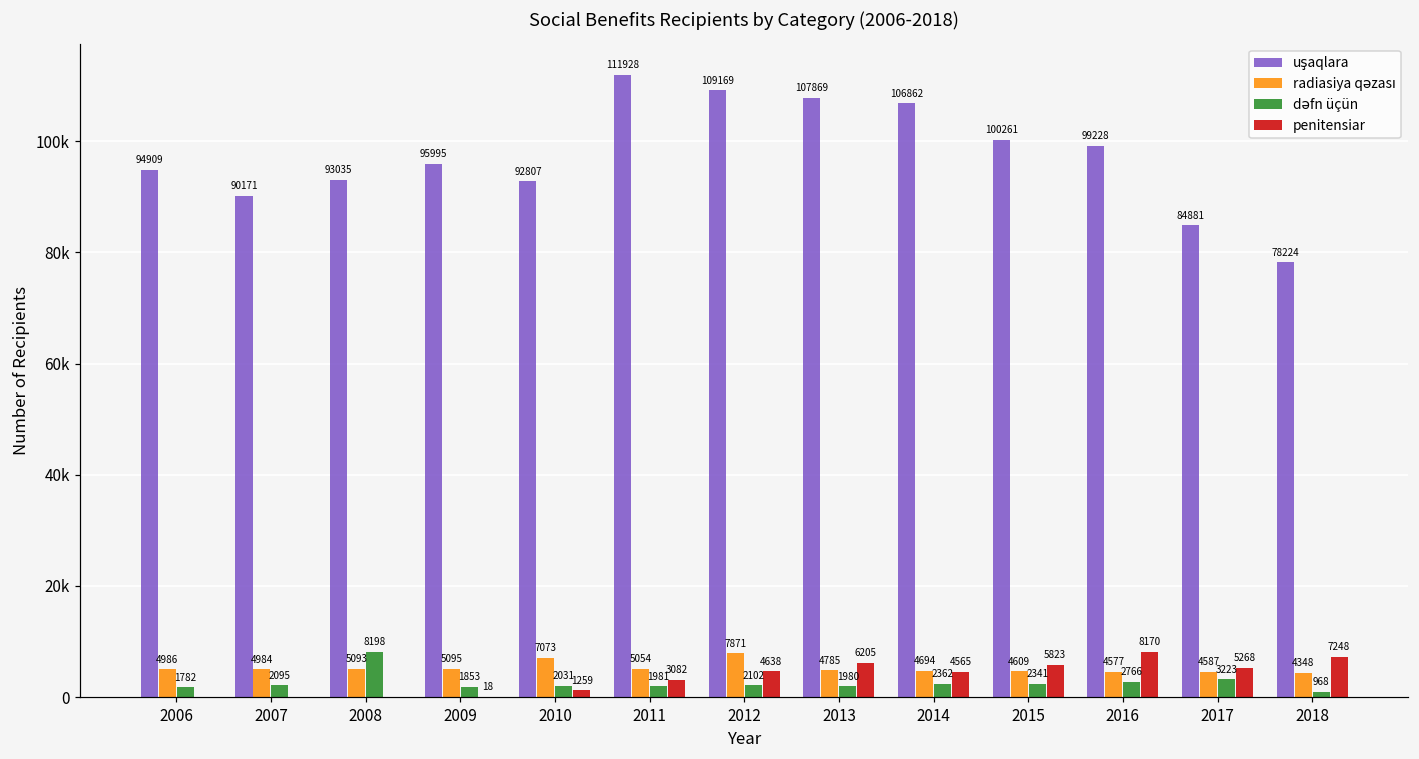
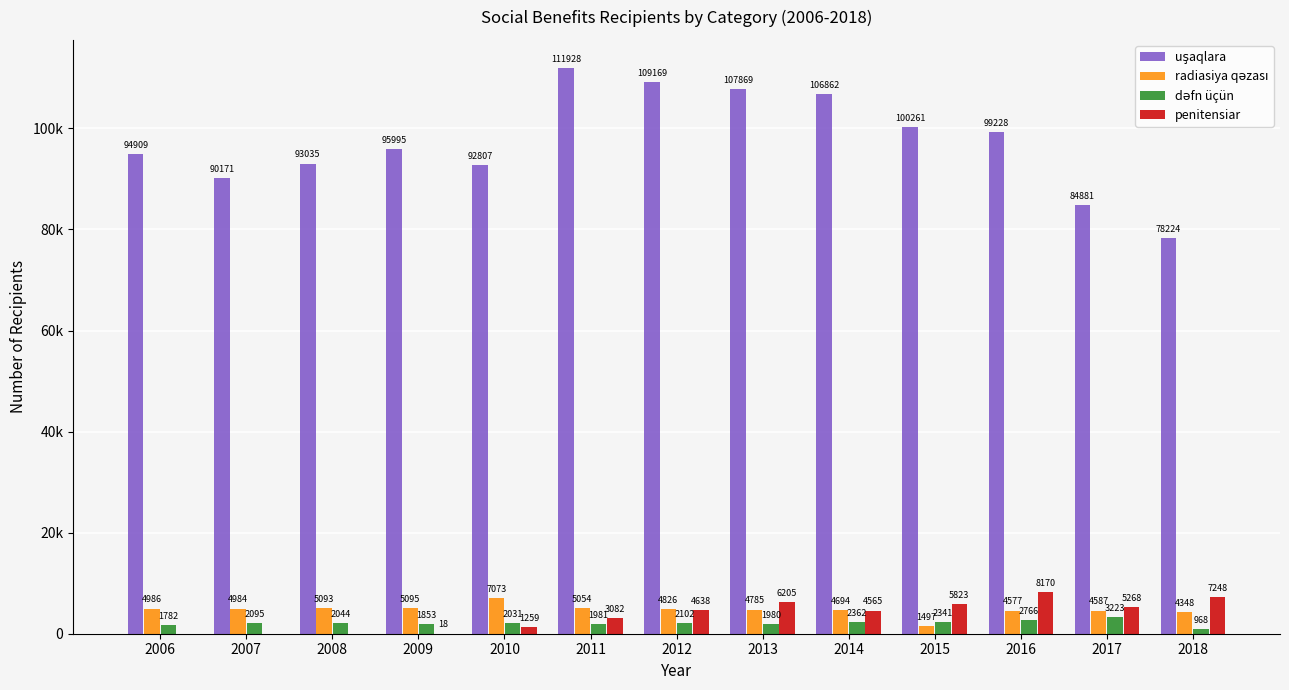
  {
    "uşaqlara": {
      "2006": 94909,
      "2007": 90171,
      "2008": 93035,
      "2009": 95995,
      "2010": 92807,
      "2011": 111928,
      "2012": 109169,
      "2013": 107869,
      "2014": 106862,
      "2015": 100261,
      "2016": 99228,
      "2017": 84881,
      "2018": 78224
    },
    "radiasiya qəzası": {
      "2006": 4986,
      "2007": 4984,
      "2008": 5093,
      "2009": 5095,
      "2010": 7073,
      "2011": 5054,
-     "2012": 7871,
+     "2012": 4826,
      "2013": 4785,
      "2014": 4694,
-     "2015": 4609,
+     "2015": 1497,
      "2016": 4577,
      "2017": 4587,
      "2018": 4348
    },
    "dəfn üçün": {
      "2006": 1782,
      "2007": 2095,
-     "2008": 8198,
+     "2008": 2044,
      "2009": 1853,
      "2010": 2031,
      "2011": 1981,
      "2012": 2102,
      "2013": 1980,
      "2014": 2362,
      "2015": 2341,
      "2016": 2766,
      "2017": 3223,
      "2018": 968
    },
    "penitensiar": {
      "2009": 18,
      "2010": 1259,
      "2011": 3082,
      "2012": 4638,
      "2013": 6205,
      "2014": 4565,
      "2015": 5823,
      "2016": 8170,
      "2017": 5268,
      "2018": 7248
    }
  }
